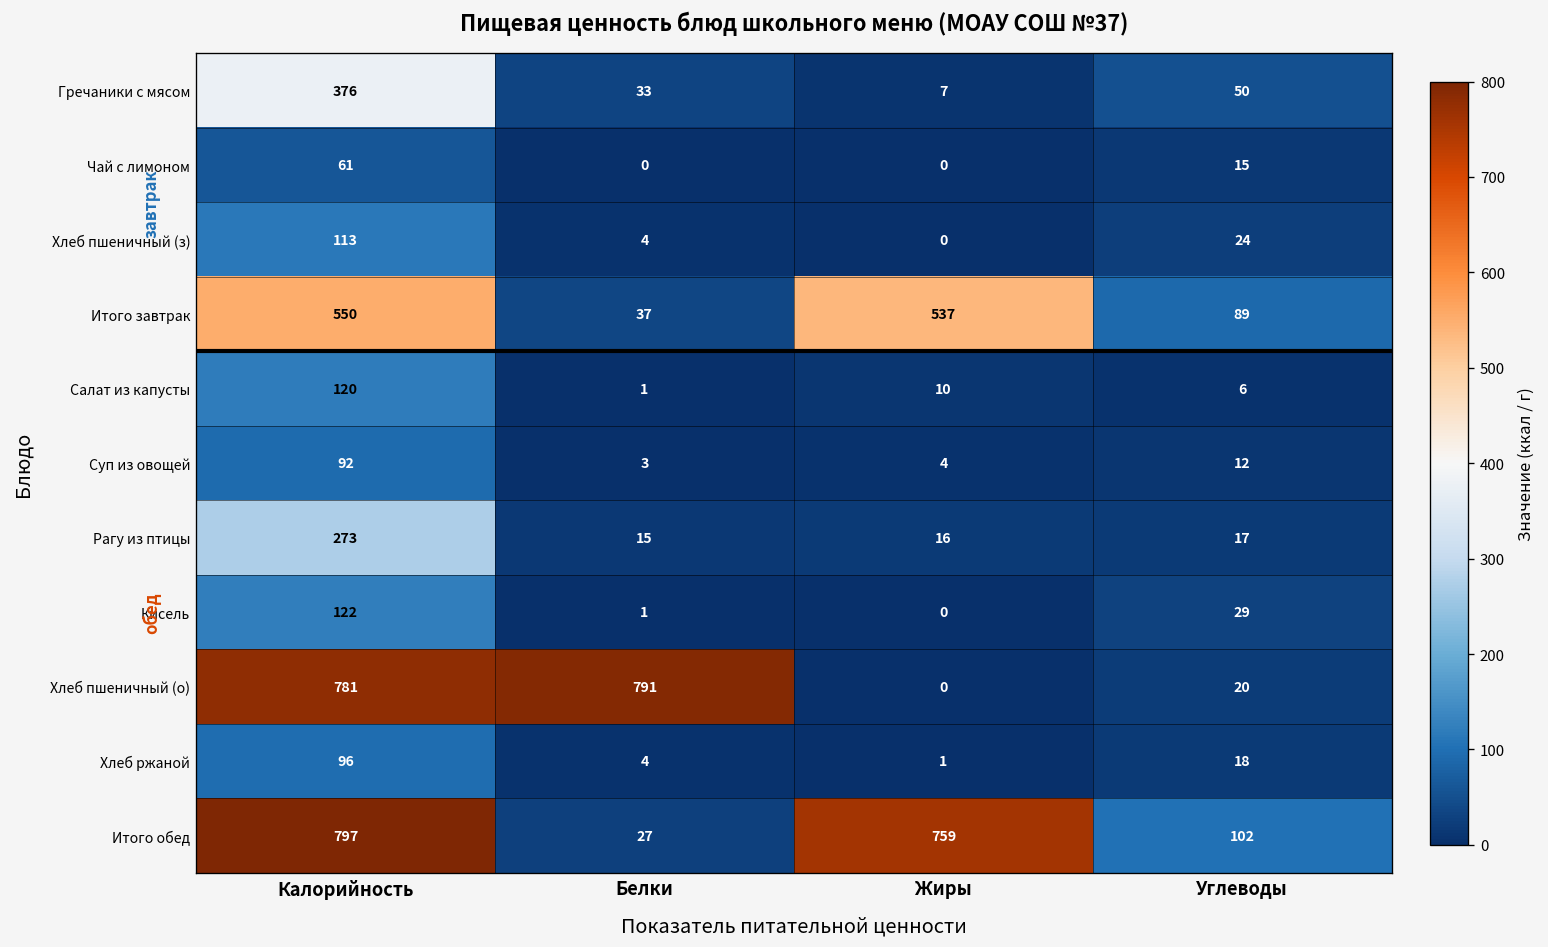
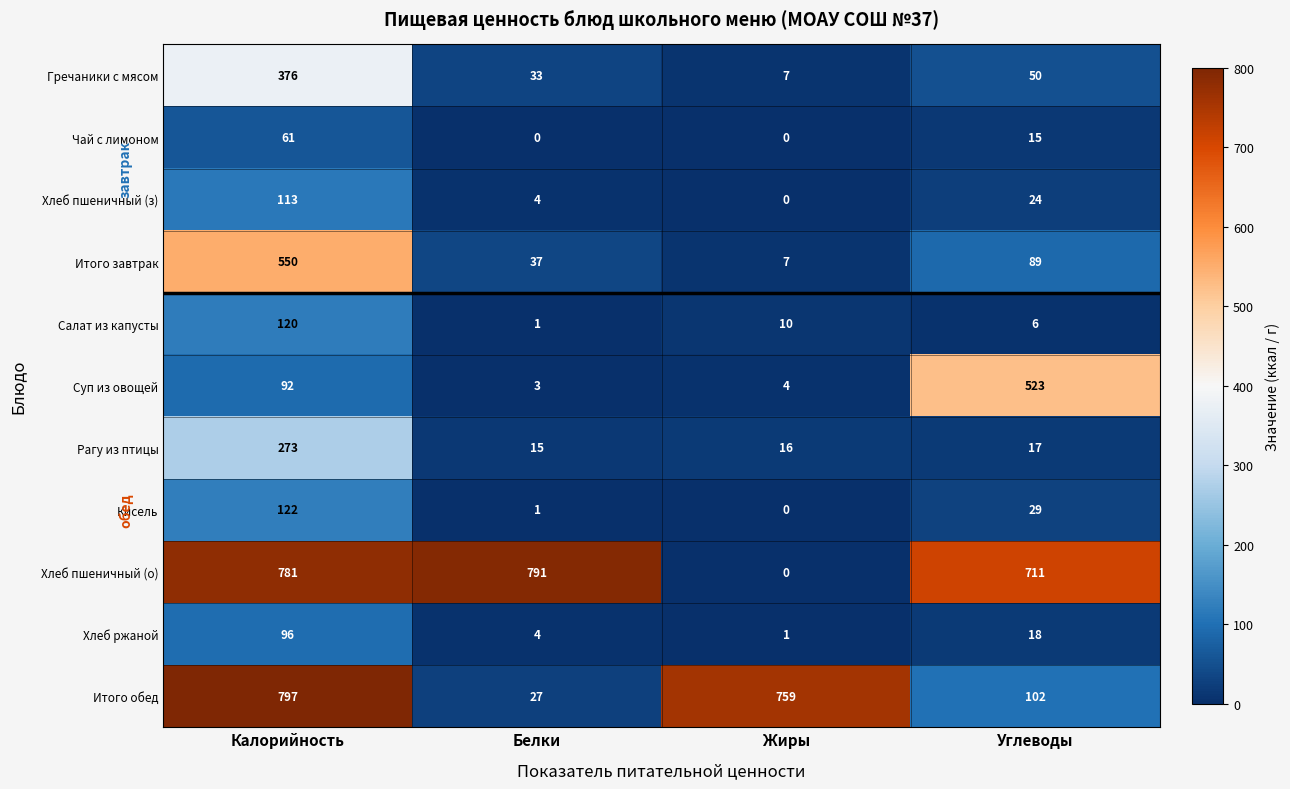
  {
    "Гречаники с мясом": {
      "Калорийность": 376,
      "Белки": 33,
      "Жиры": 7,
      "Углеводы": 50
    },
    "Чай с лимоном": {
      "Калорийность": 61,
      "Белки": 0,
      "Жиры": 0,
      "Углеводы": 15
    },
    "Хлеб пшеничный (з)": {
      "Калорийность": 113,
      "Белки": 4,
      "Жиры": 0,
      "Углеводы": 24
    },
    "Итого завтрак": {
      "Калорийность": 550,
      "Белки": 37,
-     "Жиры": 537,
+     "Жиры": 7,
      "Углеводы": 89
    },
    "Салат из капусты": {
      "Калорийность": 120,
      "Белки": 1,
      "Жиры": 10,
      "Углеводы": 6
    },
    "Суп из овощей": {
      "Калорийность": 92,
      "Белки": 3,
      "Жиры": 4,
-     "Углеводы": 12
+     "Углеводы": 523
    },
    "Рагу из птицы": {
      "Калорийность": 273,
      "Белки": 15,
      "Жиры": 16,
      "Углеводы": 17
    },
    "Кисель": {
      "Калорийность": 122,
      "Белки": 1,
      "Жиры": 0,
      "Углеводы": 29
    },
    "Хлеб пшеничный (о)": {
      "Калорийность": 781,
      "Белки": 791,
      "Жиры": 0,
-     "Углеводы": 20
+     "Углеводы": 711
    },
    "Хлеб ржаной": {
      "Калорийность": 96,
      "Белки": 4,
      "Жиры": 1,
      "Углеводы": 18
    },
    "Итого обед": {
      "Калорийность": 797,
      "Белки": 27,
      "Жиры": 759,
      "Углеводы": 102
    }
  }
